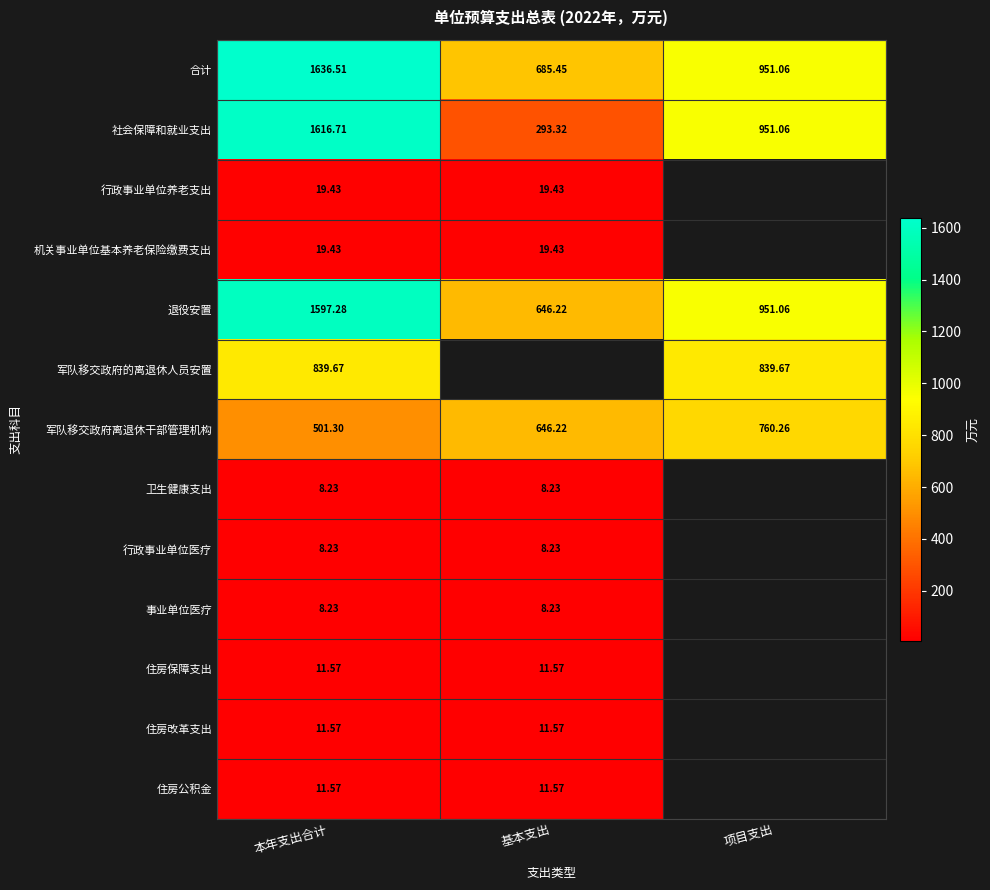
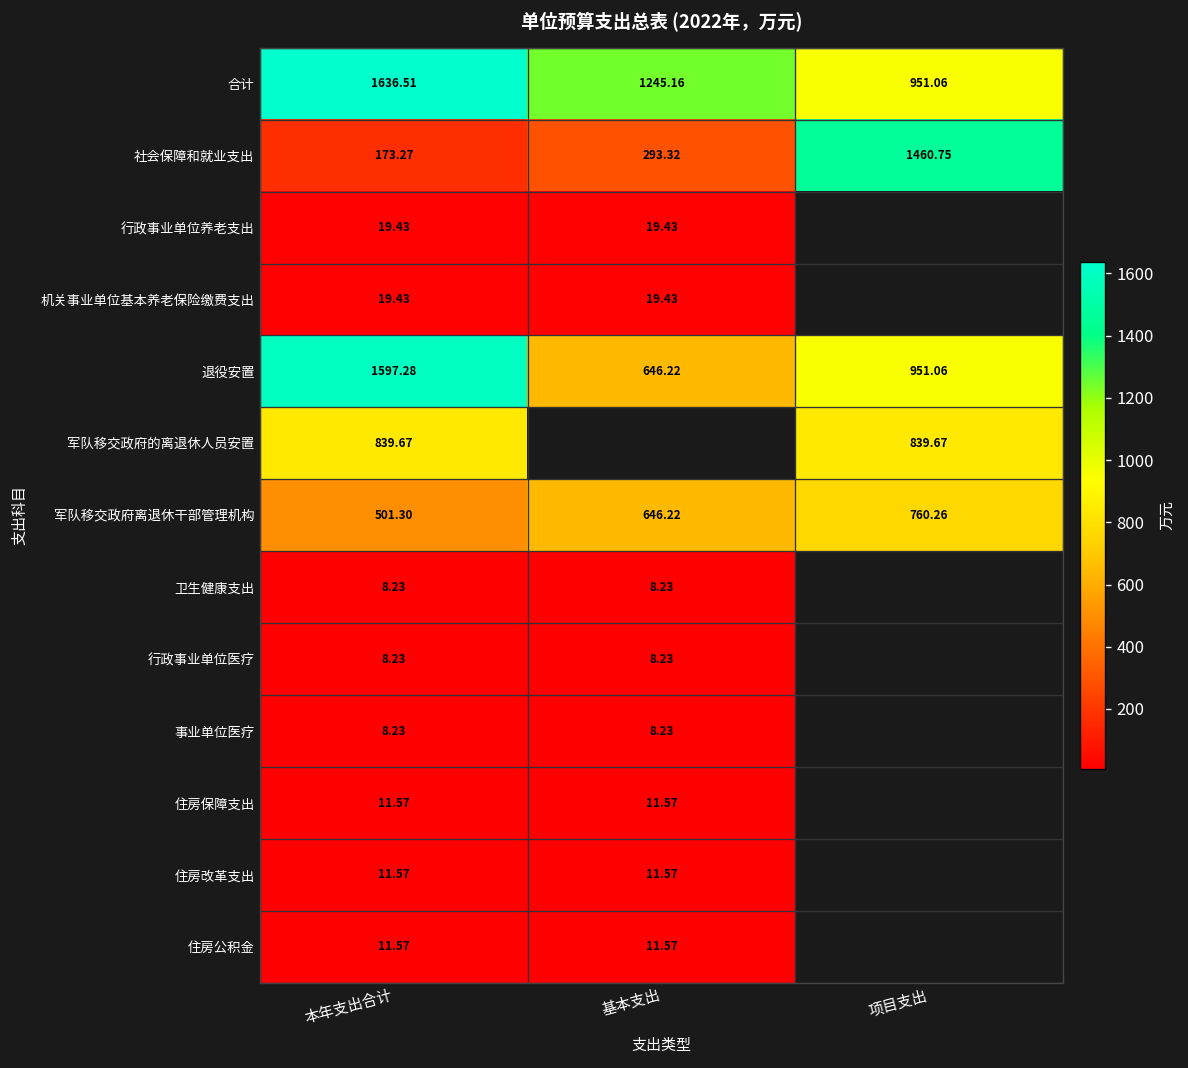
  {
    "合计": {
      "本年支出合计": 1636.51,
-     "基本支出": 685.45,
+     "基本支出": 1245.16,
      "项目支出": 951.06
    },
    "社会保障和就业支出": {
-     "本年支出合计": 1616.71,
+     "本年支出合计": 173.27,
      "基本支出": 293.32,
-     "项目支出": 951.06
+     "项目支出": 1460.75
    },
    "行政事业单位养老支出": {
      "本年支出合计": 19.43,
      "基本支出": 19.43
    },
    "机关事业单位基本养老保险缴费支出": {
      "本年支出合计": 19.43,
      "基本支出": 19.43
    },
    "退役安置": {
      "本年支出合计": 1597.28,
      "基本支出": 646.22,
      "项目支出": 951.06
    },
    "军队移交政府的离退休人员安置": {
      "本年支出合计": 839.67,
      "项目支出": 839.67
    },
    "军队移交政府离退休干部管理机构": {
      "本年支出合计": 501.30,
      "基本支出": 646.22,
      "项目支出": 760.26
    },
    "卫生健康支出": {
      "本年支出合计": 8.23,
      "基本支出": 8.23
    },
    "行政事业单位医疗": {
      "本年支出合计": 8.23,
      "基本支出": 8.23
    },
    "事业单位医疗": {
      "本年支出合计": 8.23,
      "基本支出": 8.23
    },
    "住房保障支出": {
      "本年支出合计": 11.57,
      "基本支出": 11.57
    },
    "住房改革支出": {
      "本年支出合计": 11.57,
      "基本支出": 11.57
    },
    "住房公积金": {
      "本年支出合计": 11.57,
      "基本支出": 11.57
    }
  }
